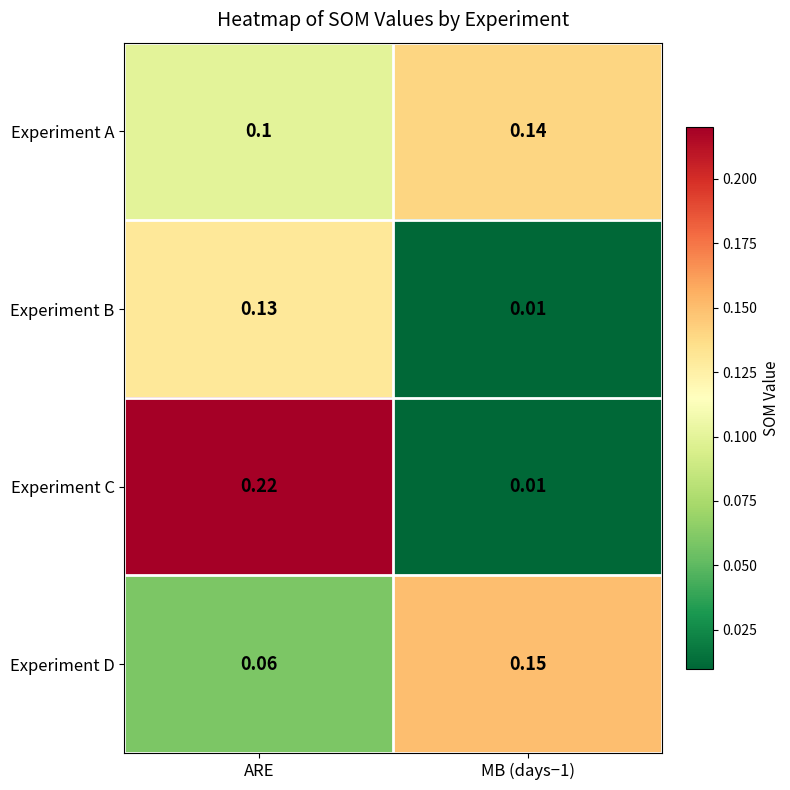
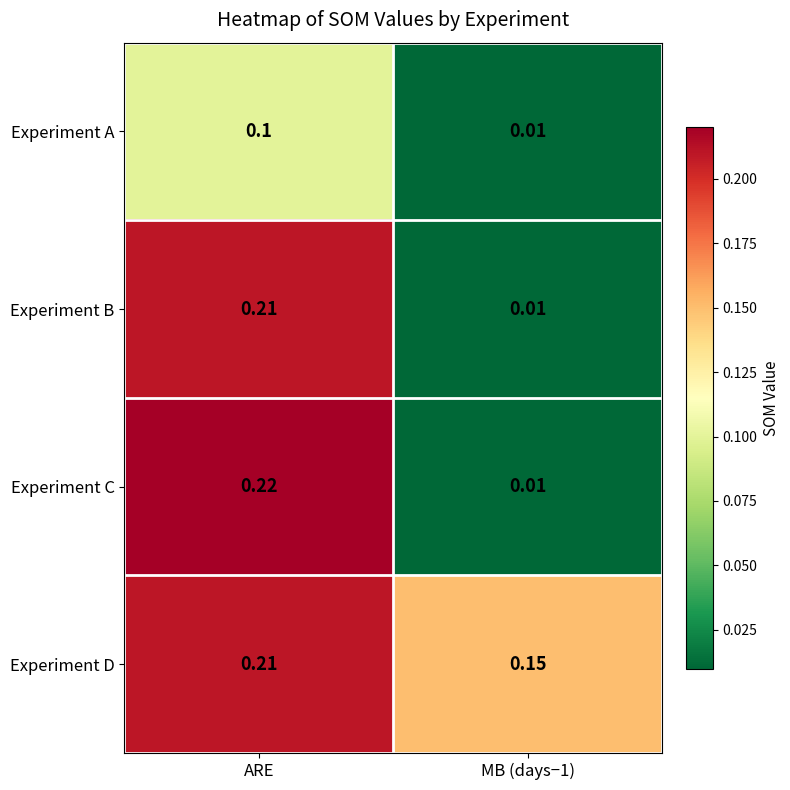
  {
    "Experiment A": {
      "ARE": 0.1,
-     "MB (days−1)": 0.14
+     "MB (days−1)": 0.01
    },
    "Experiment B": {
-     "ARE": 0.13,
+     "ARE": 0.21,
      "MB (days−1)": 0.01
    },
    "Experiment C": {
      "ARE": 0.22,
      "MB (days−1)": 0.01
    },
    "Experiment D": {
-     "ARE": 0.06,
+     "ARE": 0.21,
      "MB (days−1)": 0.15
    }
  }
